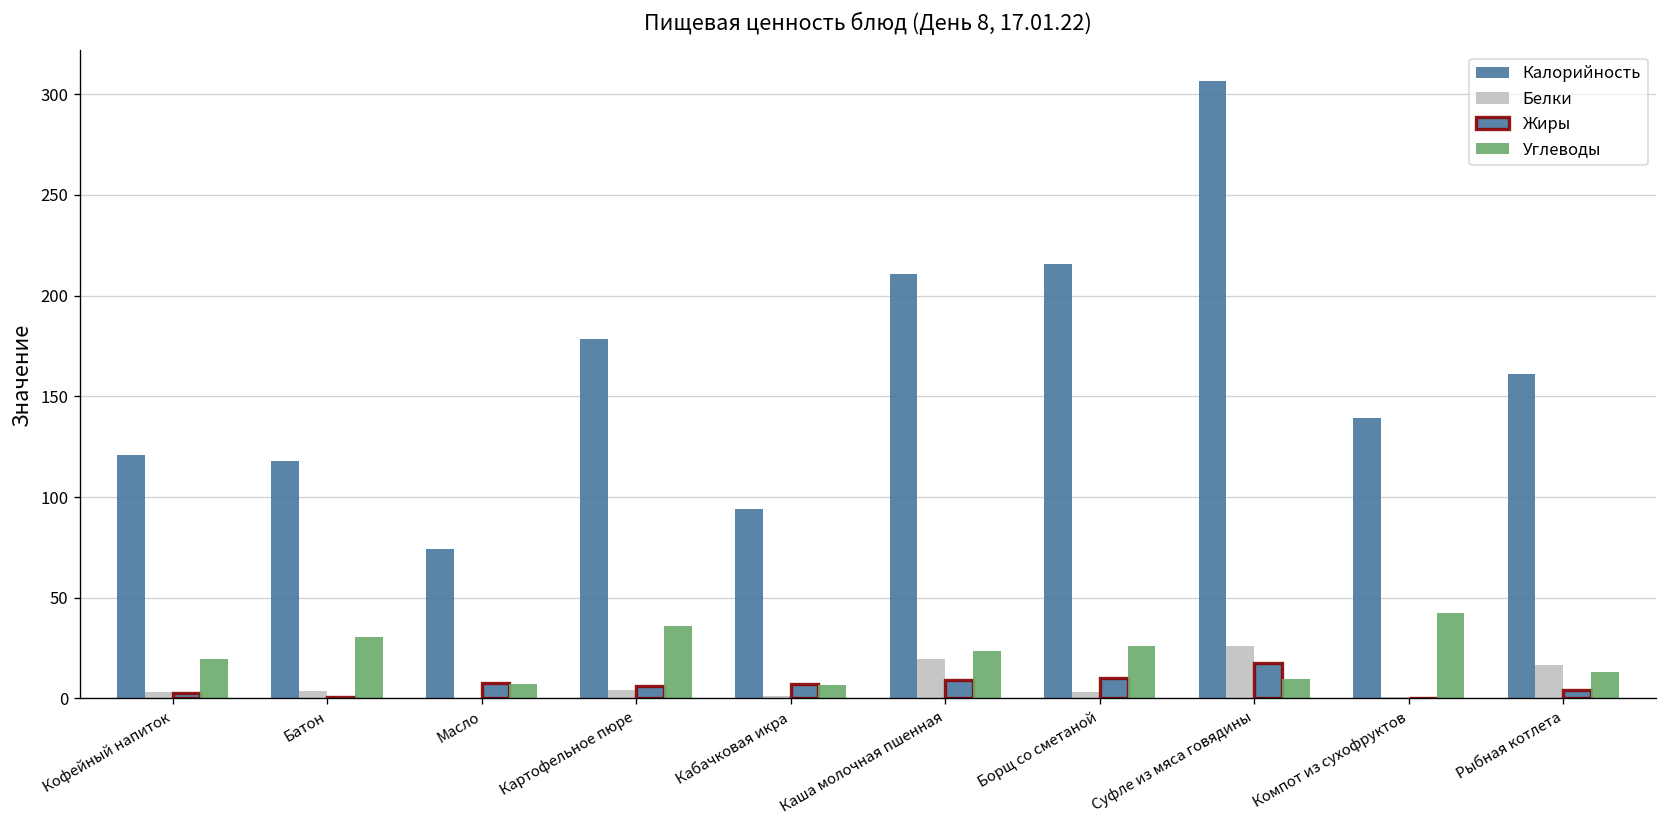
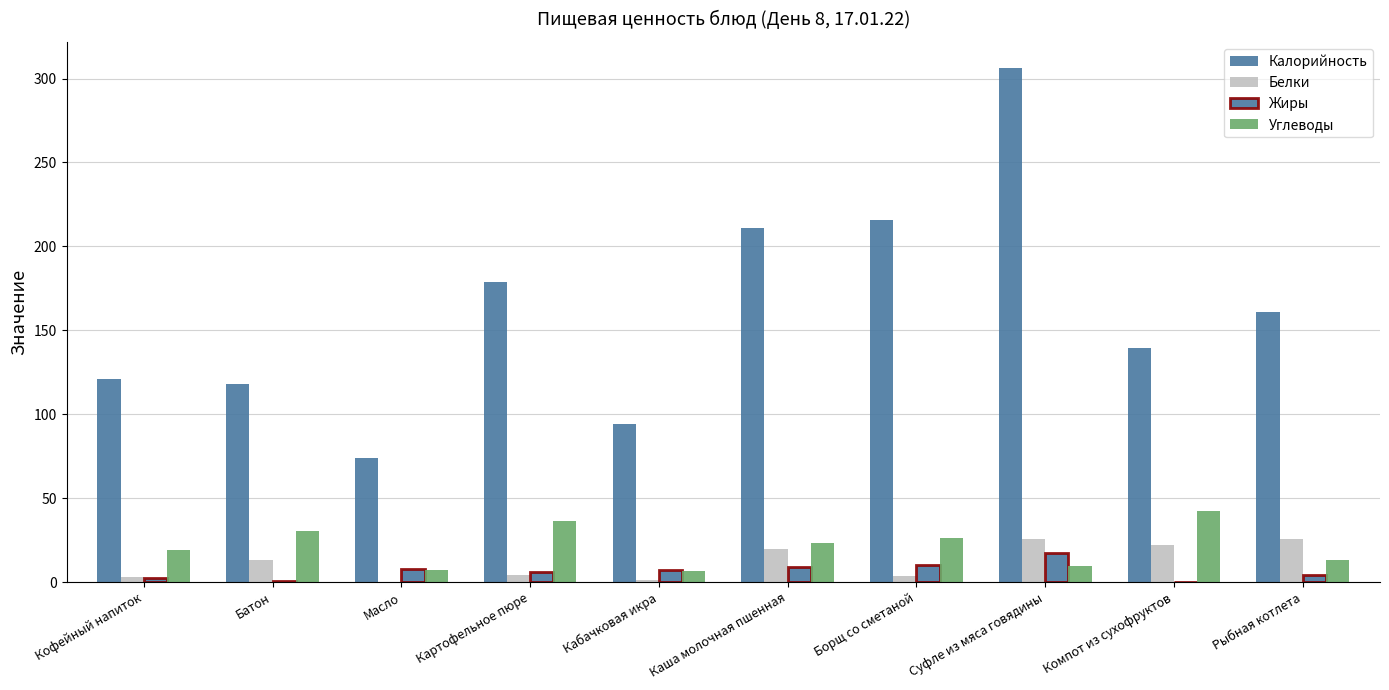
  {
    "Белки": {
      "Кофейный напиток": 3,
-     "Батон": 3,
+     "Батон": 13,
      "Картофельное пюре": 4,
      "Каша молочная пшенная": 20,
      "Борщ со сметаной": 3,
      "Суфле из мяса говядины": 26,
-     "Компот из сухофруктов": 1,
-     "Рыбная котлета": 17
+     "Компот из сухофруктов": 22,
+     "Рыбная котлета": 26
    },
    "Углеводы": {
      "Кофейный напиток": 19,
      "Батон": 30,
      "Масло": 7,
      "Картофельное пюре": 36,
      "Кабачковая икра": 7,
      "Каша молочная пшенная": 24,
      "Борщ со сметаной": 26,
      "Суфле из мяса говядины": 10,
      "Компот из сухофруктов": 42,
      "Рыбная котлета": 13
    }
  }
